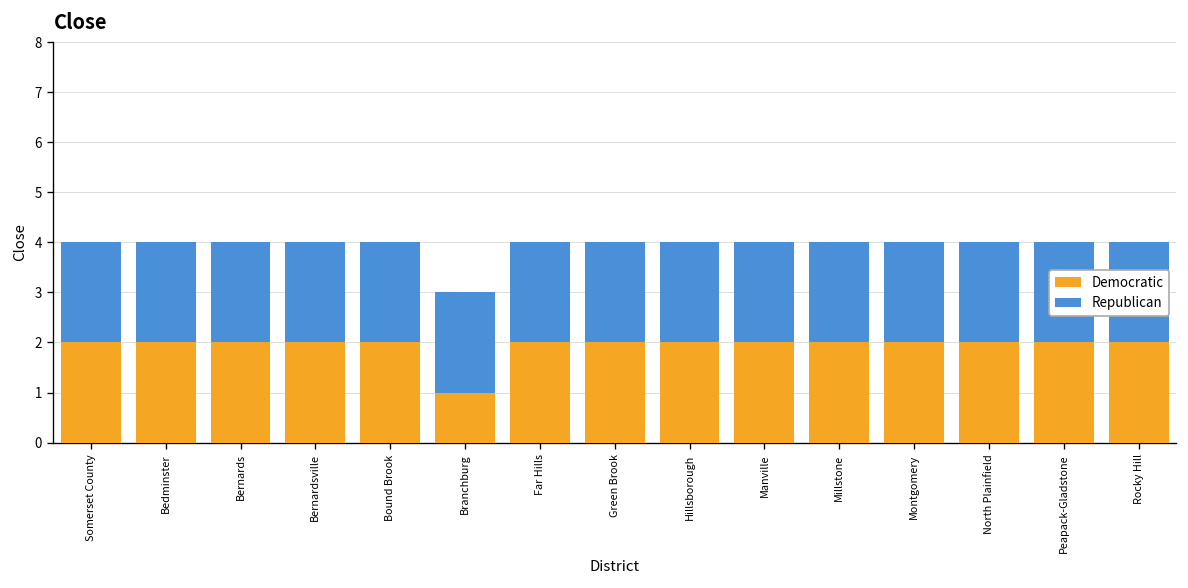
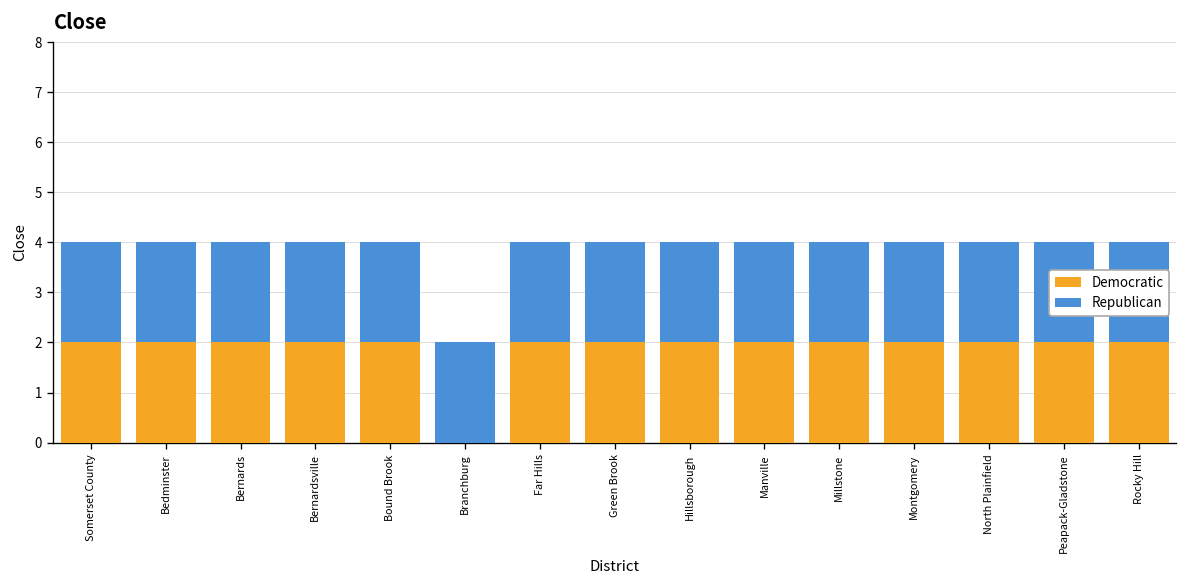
  {
    "Democratic": {
      "Somerset County": 2,
      "Bedminster": 2,
      "Bernards": 2,
      "Bernardsville": 2,
      "Bound Brook": 2,
-     "Branchburg": 1,
+     "Branchburg": 0,
      "Far Hills": 2,
      "Green Brook": 2,
      "Hillsborough": 2,
      "Manville": 2,
      "Millstone": 2,
      "Montgomery": 2,
      "North Plainfield": 2,
      "Peapack-Gladstone": 2,
      "Rocky Hill": 2
    },
    "Republican": {
      "Somerset County": 2,
      "Bedminster": 2,
      "Bernards": 2,
      "Bernardsville": 2,
      "Bound Brook": 2,
      "Branchburg": 2,
      "Far Hills": 2,
      "Green Brook": 2,
      "Hillsborough": 2,
      "Manville": 2,
      "Millstone": 2,
      "Montgomery": 2,
      "North Plainfield": 2,
      "Peapack-Gladstone": 2,
      "Rocky Hill": 2
    }
  }
